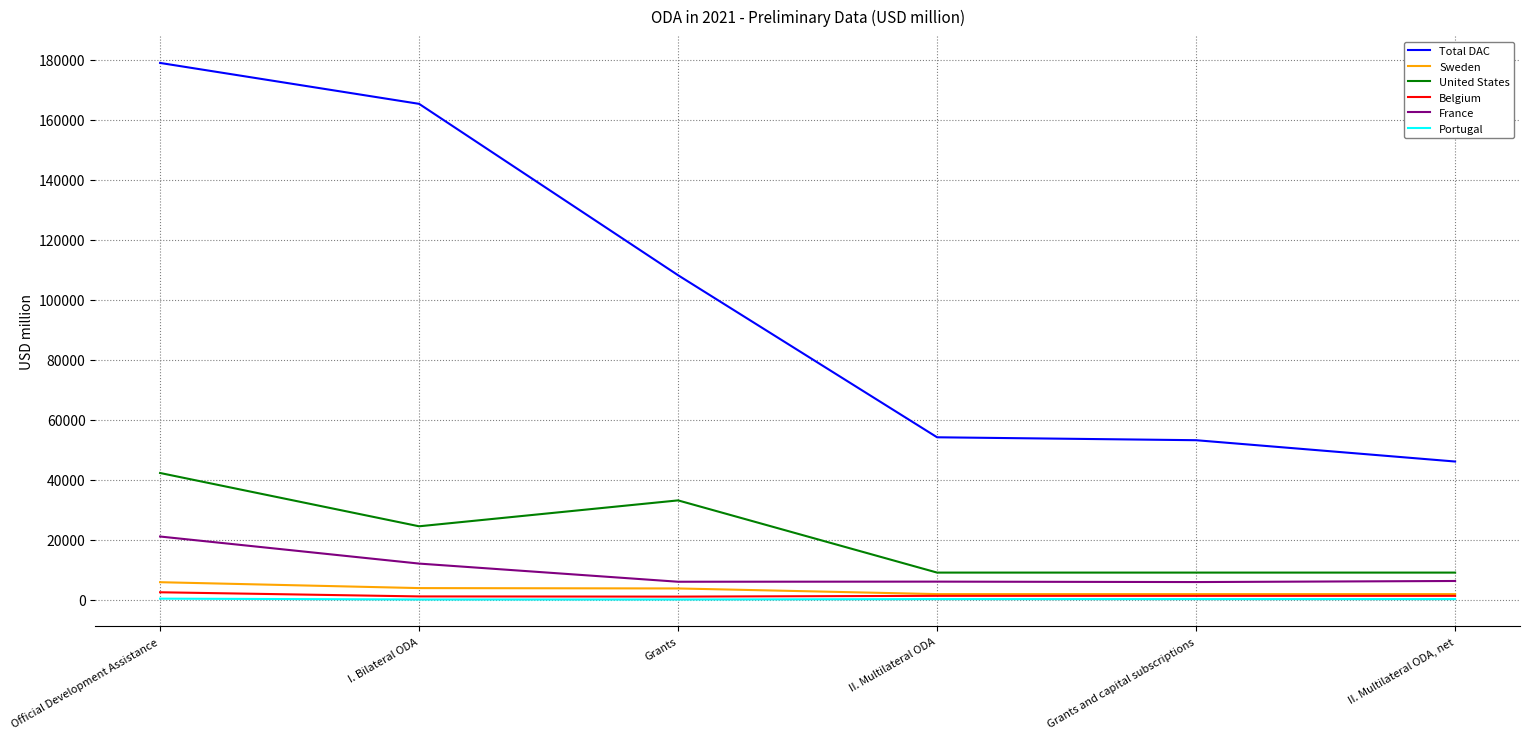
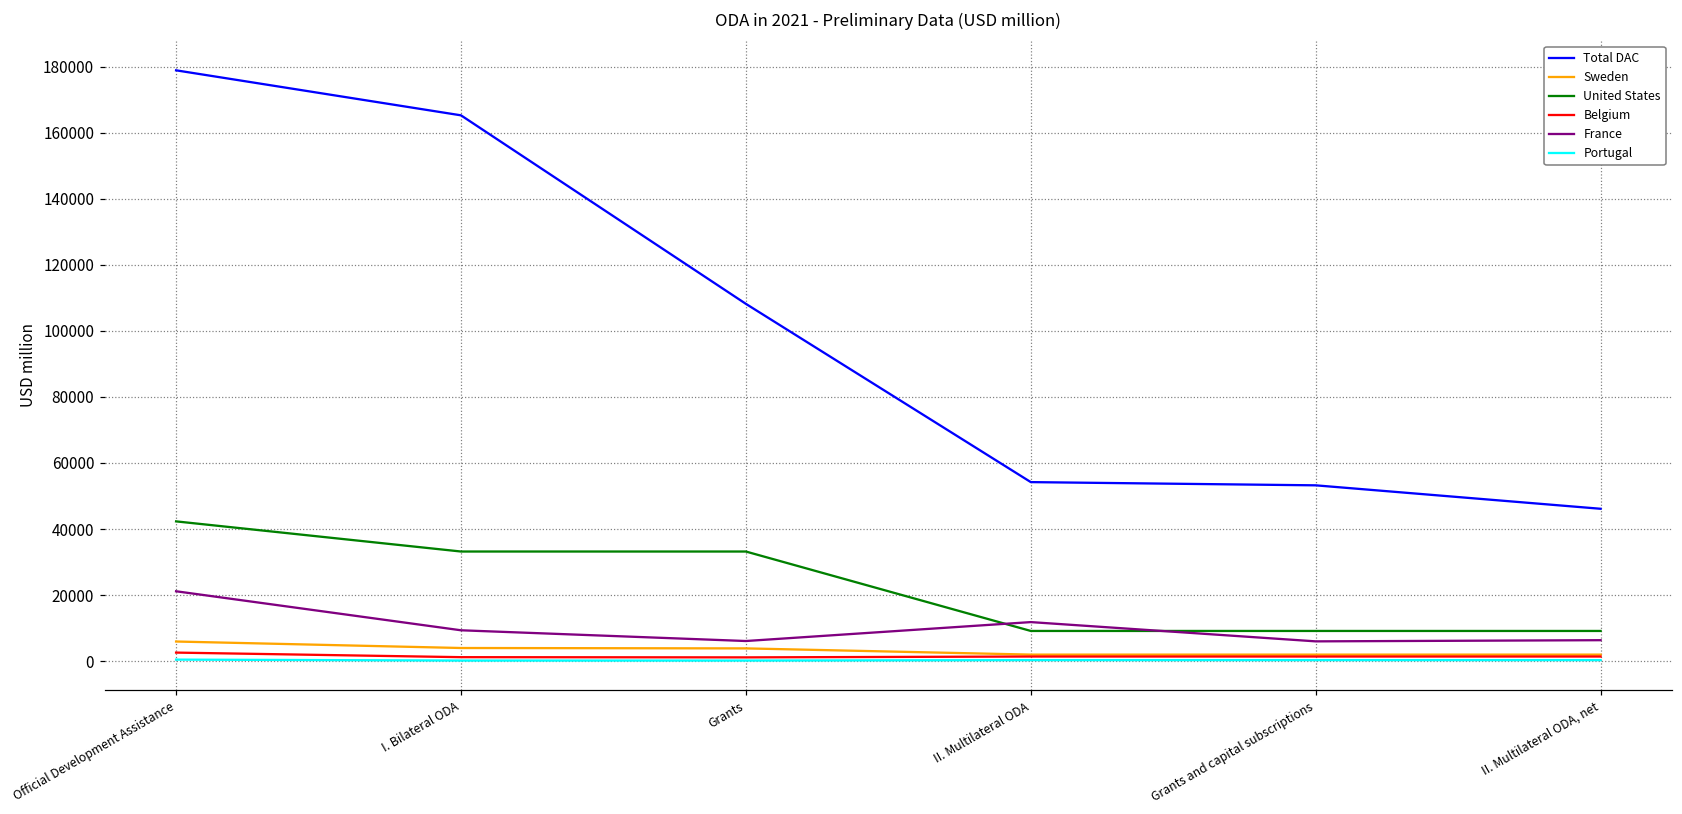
  {
    "Total DAC": {
      "Official Development Assistance": 179000,
      "I. Bilateral ODA": 165000,
      "Grants": 108000,
      "II. Multilateral ODA": 54000,
      "Grants and capital subscriptions": 53000,
      "II. Multilateral ODA, net": 46000
    },
    "Sweden": {
      "Official Development Assistance": 6000,
      "I. Bilateral ODA": 4000,
      "Grants": 4000
    },
    "United States": {
      "Official Development Assistance": 42000,
-     "I. Bilateral ODA": 25000,
+     "I. Bilateral ODA": 33000,
      "Grants": 33000,
      "II. Multilateral ODA": 9000,
      "Grants and capital subscriptions": 9000,
      "II. Multilateral ODA, net": 9000
    },
    "Belgium": {
      "Official Development Assistance": 3000,
      "I. Bilateral ODA": 1000,
      "Grants": 1000
    },
    "France": {
      "Official Development Assistance": 21000,
-     "I. Bilateral ODA": 12000,
+     "I. Bilateral ODA": 9000,
      "Grants": 6000,
-     "II. Multilateral ODA": 6000,
+     "II. Multilateral ODA": 12000,
      "Grants and capital subscriptions": 6000,
      "II. Multilateral ODA, net": 6000
    },
    "Portugal": {
      "Official Development Assistance": 0,
      "I. Bilateral ODA": 0,
      "Grants": 0,
      "II. Multilateral ODA": 0,
      "Grants and capital subscriptions": 0,
      "II. Multilateral ODA, net": 0
    }
  }
